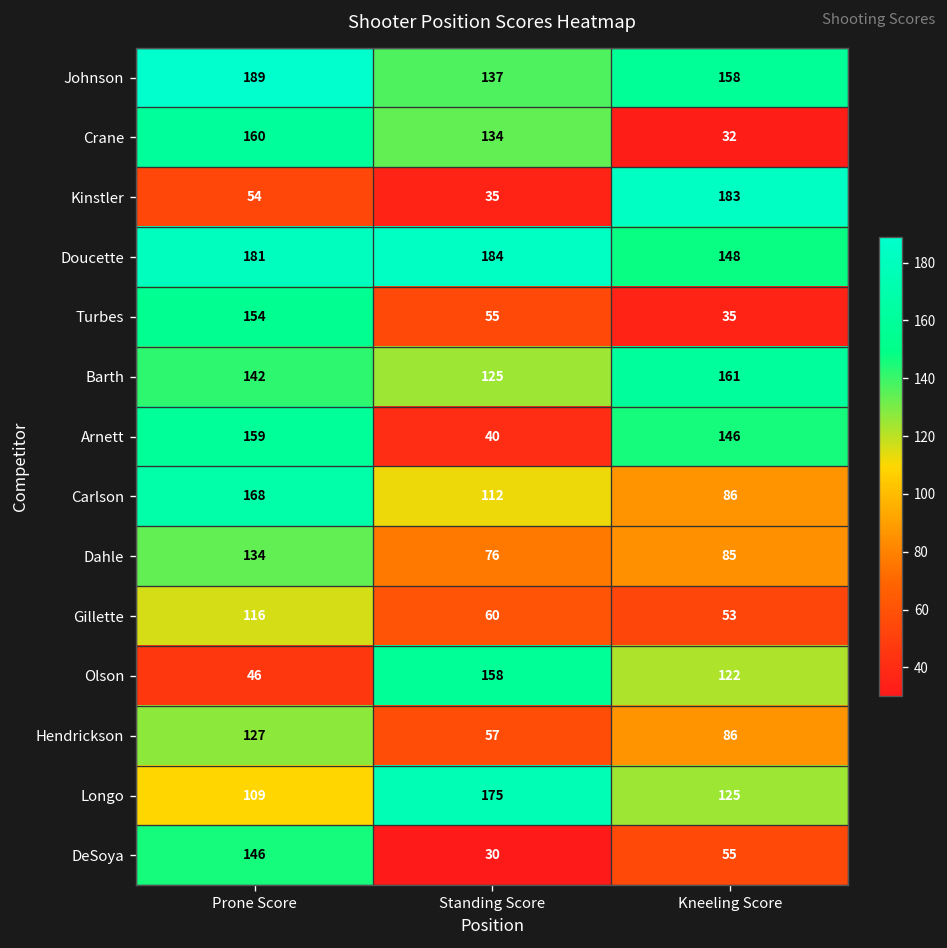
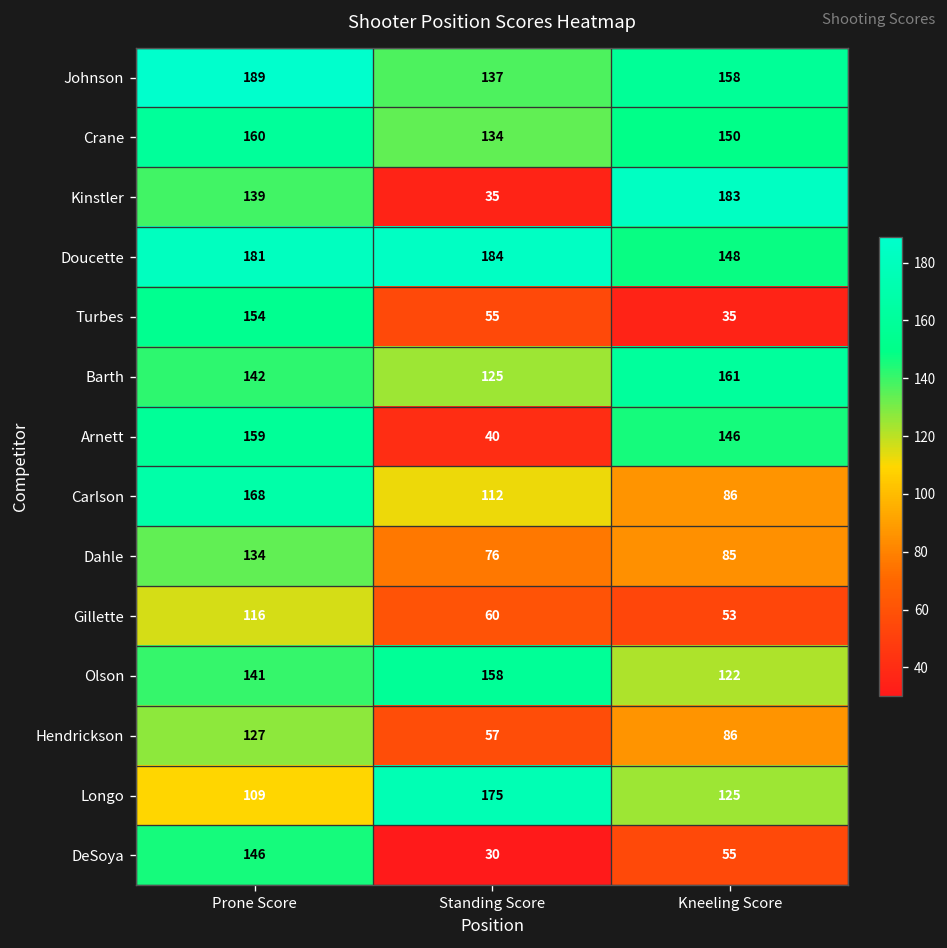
  {
    "Johnson": {
      "Prone Score": 189,
      "Standing Score": 137,
      "Kneeling Score": 158
    },
    "Crane": {
      "Prone Score": 160,
      "Standing Score": 134,
-     "Kneeling Score": 32
+     "Kneeling Score": 150
    },
    "Kinstler": {
-     "Prone Score": 54,
+     "Prone Score": 139,
      "Standing Score": 35,
      "Kneeling Score": 183
    },
    "Doucette": {
      "Prone Score": 181,
      "Standing Score": 184,
      "Kneeling Score": 148
    },
    "Turbes": {
      "Prone Score": 154,
      "Standing Score": 55,
      "Kneeling Score": 35
    },
    "Barth": {
      "Prone Score": 142,
      "Standing Score": 125,
      "Kneeling Score": 161
    },
    "Arnett": {
      "Prone Score": 159,
      "Standing Score": 40,
      "Kneeling Score": 146
    },
    "Carlson": {
      "Prone Score": 168,
      "Standing Score": 112,
      "Kneeling Score": 86
    },
    "Dahle": {
      "Prone Score": 134,
      "Standing Score": 76,
      "Kneeling Score": 85
    },
    "Gillette": {
      "Prone Score": 116,
      "Standing Score": 60,
      "Kneeling Score": 53
    },
    "Olson": {
-     "Prone Score": 46,
+     "Prone Score": 141,
      "Standing Score": 158,
      "Kneeling Score": 122
    },
    "Hendrickson": {
      "Prone Score": 127,
      "Standing Score": 57,
      "Kneeling Score": 86
    },
    "Longo": {
      "Prone Score": 109,
      "Standing Score": 175,
      "Kneeling Score": 125
    },
    "DeSoya": {
      "Prone Score": 146,
      "Standing Score": 30,
      "Kneeling Score": 55
    }
  }
